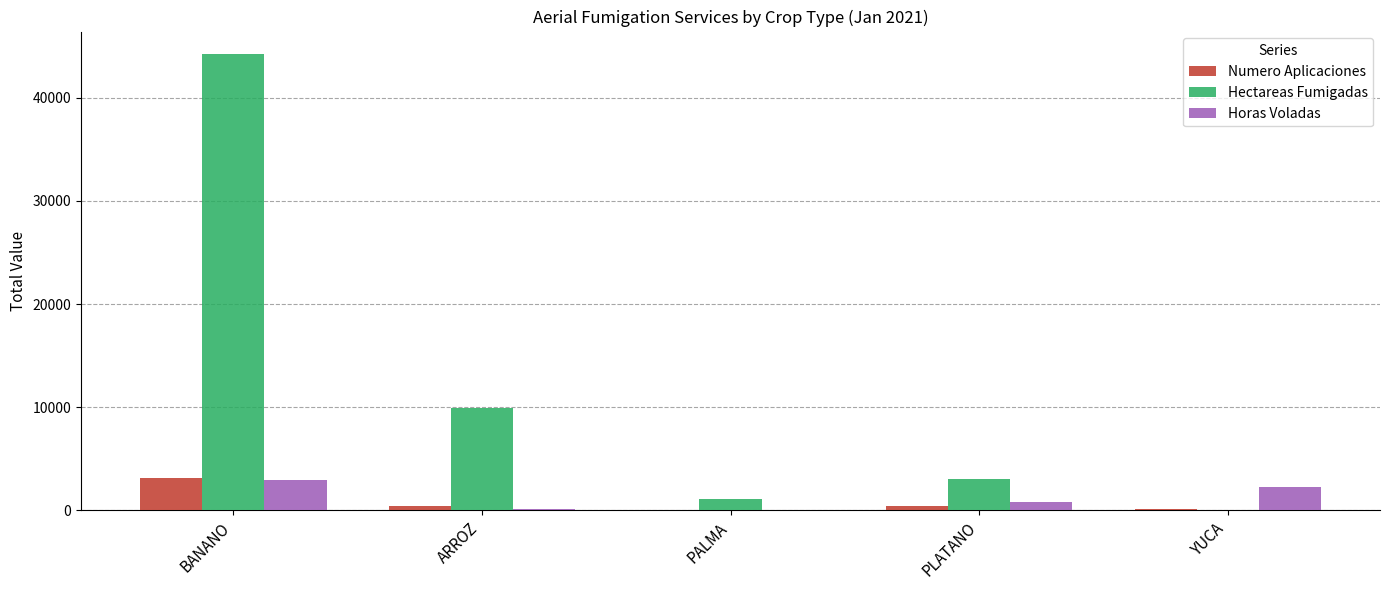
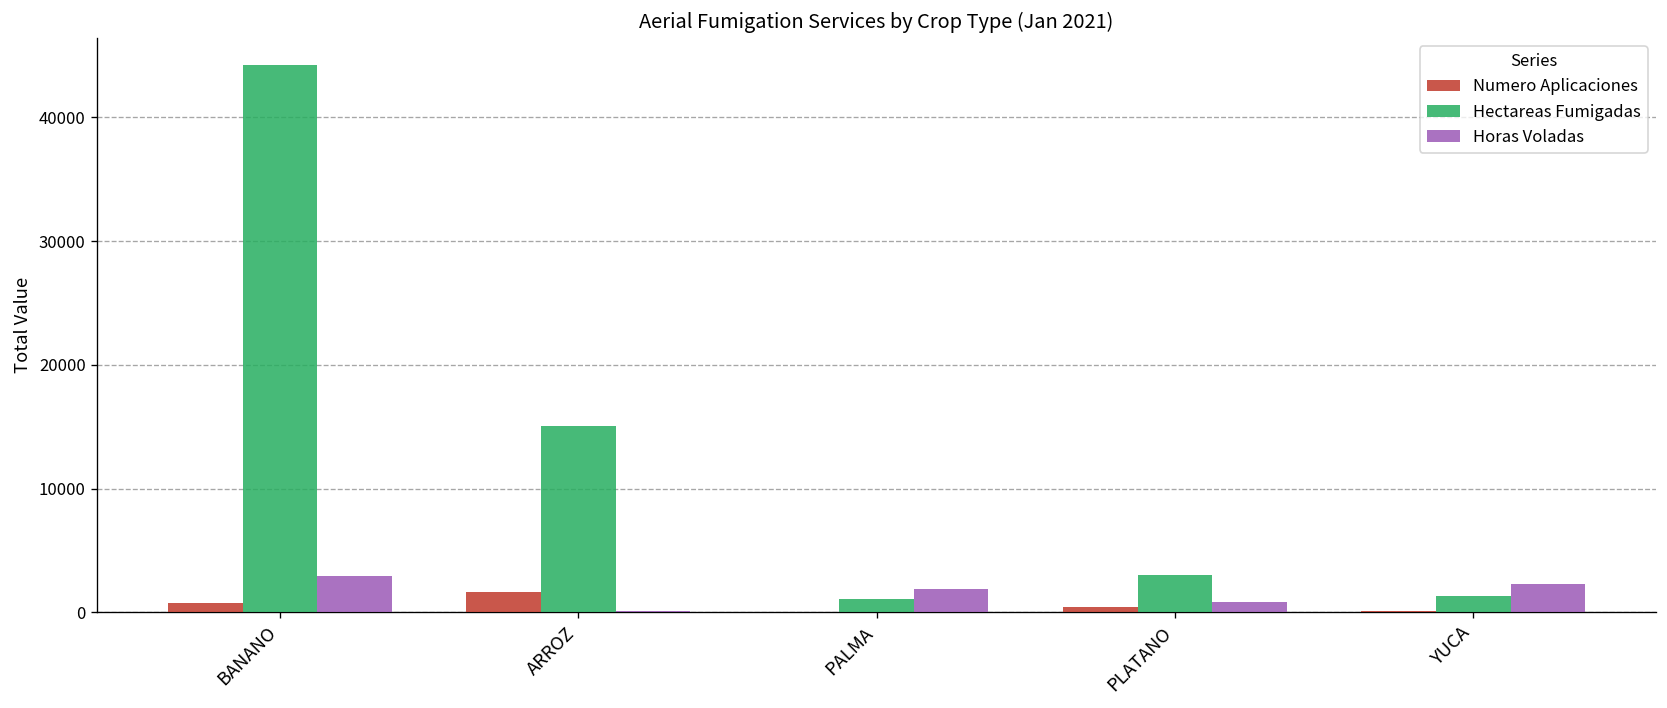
  {
    "Numero Aplicaciones": {
-     "BANANO": 3100,
-     "ARROZ": 400,
+     "BANANO": 800,
+     "ARROZ": 1600,
      "PLATANO": 400
    },
    "Hectareas Fumigadas": {
      "BANANO": 44200,
-     "ARROZ": 9900,
+     "ARROZ": 15000,
      "PALMA": 1100,
      "PLATANO": 3000,
-     "YUCA": 0
+     "YUCA": 1300
    },
    "Horas Voladas": {
      "BANANO": 2900,
-     "PALMA": 0,
+     "PALMA": 1900,
      "PLATANO": 800,
      "YUCA": 2300
    }
  }
